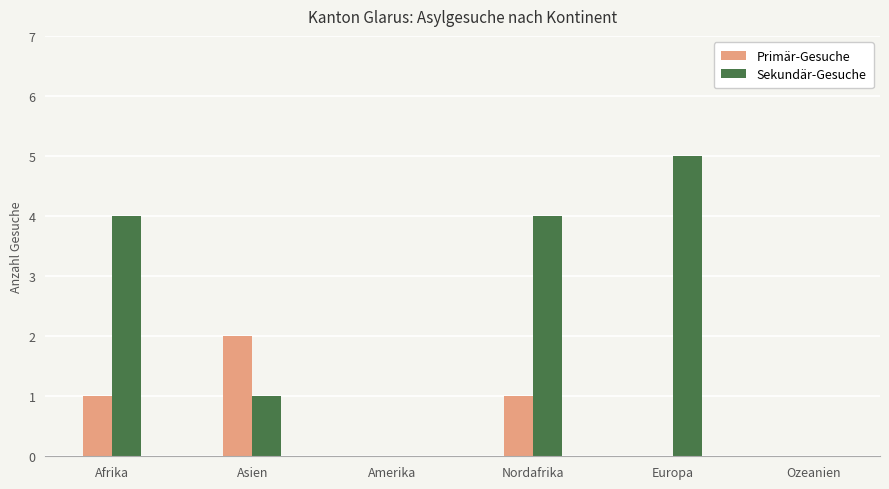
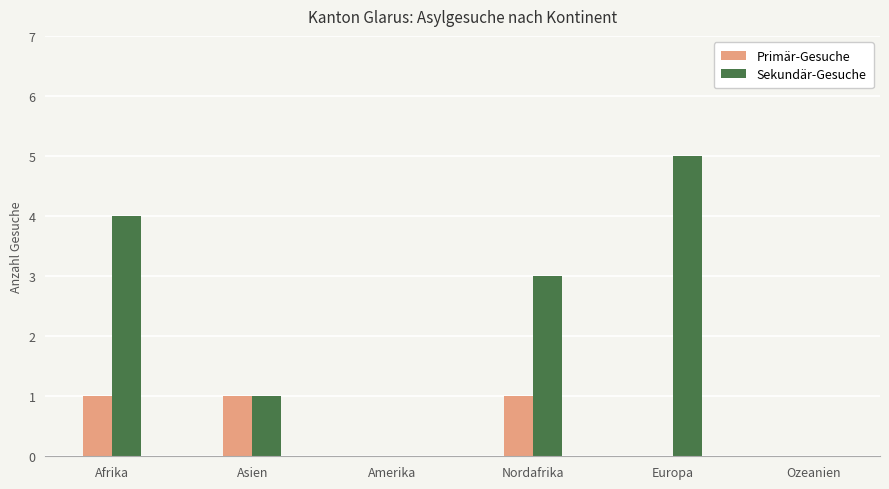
  {
    "Primär-Gesuche": {
      "Afrika": 1,
-     "Asien": 2,
+     "Asien": 1,
      "Amerika": 0,
      "Nordafrika": 1,
      "Europa": 0,
      "Ozeanien": 0
    },
    "Sekundär-Gesuche": {
      "Afrika": 4,
      "Asien": 1,
      "Amerika": 0,
-     "Nordafrika": 4,
+     "Nordafrika": 3,
      "Europa": 5,
      "Ozeanien": 0
    }
  }
